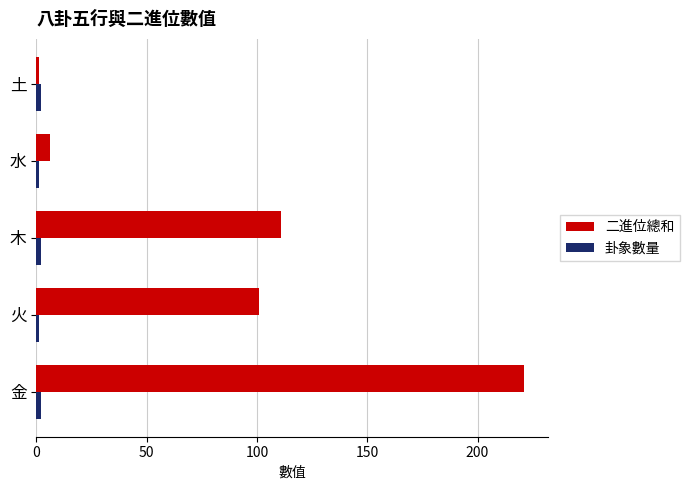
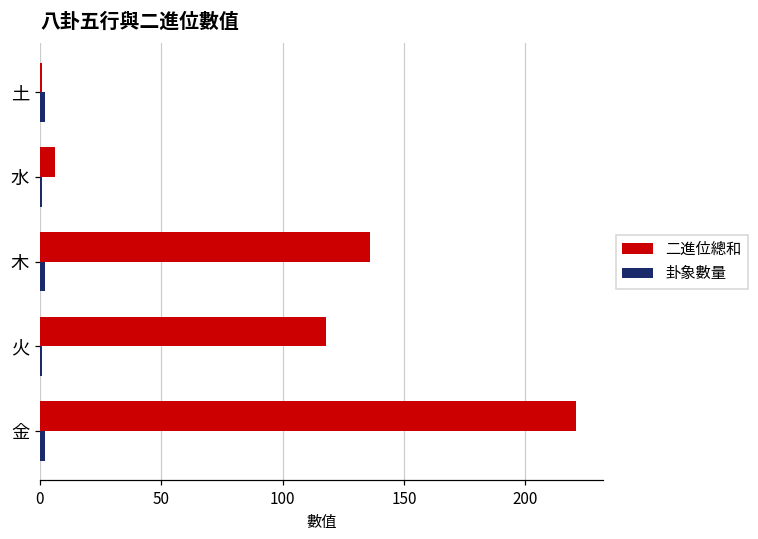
  {
    "二進位總和": {
      "水": 6,
-     "木": 111,
-     "火": 101,
+     "木": 136,
+     "火": 118,
      "金": 221
    },
    "卦象數量": {
      "土": 2,
      "木": 2,
      "金": 2
    }
  }
